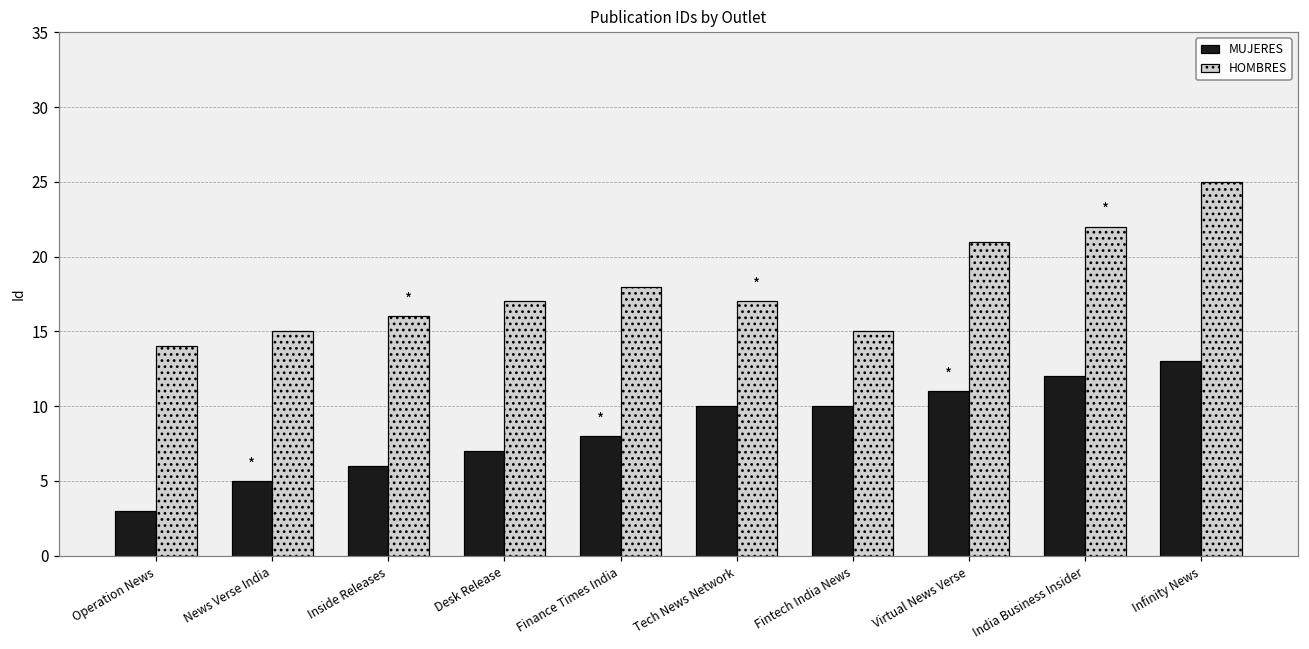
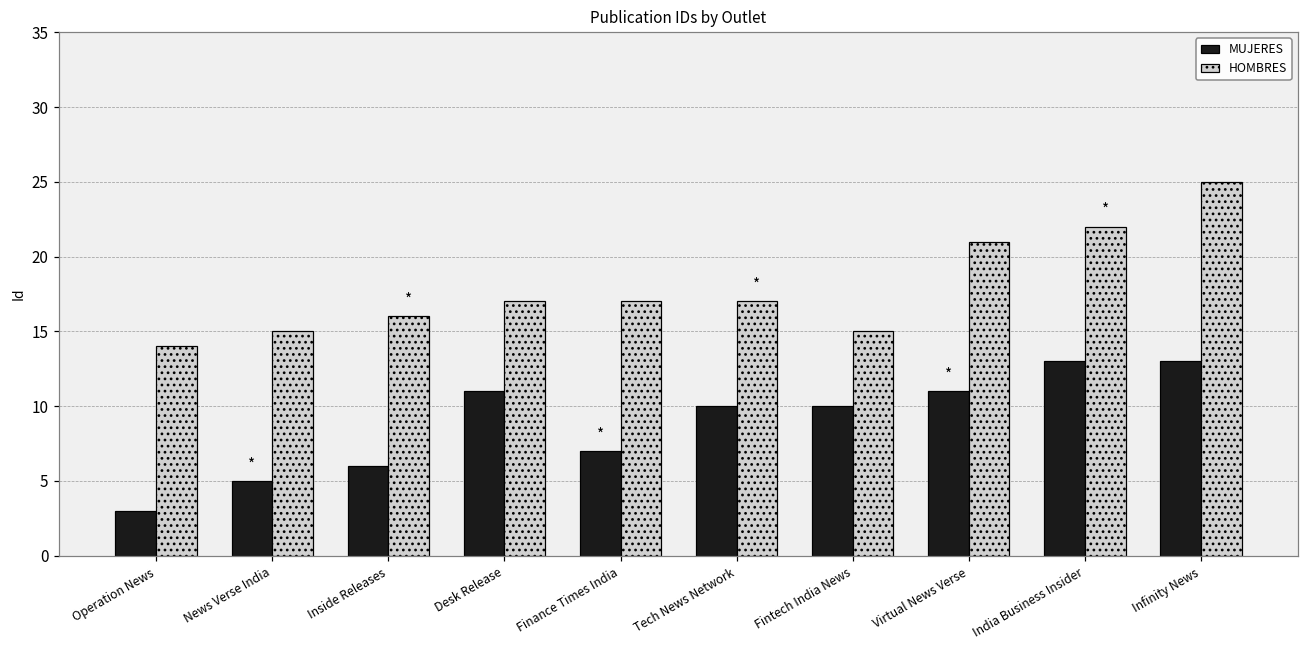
  {
    "MUJERES": {
      "Operation News": 3,
      "News Verse India": 5,
      "Inside Releases": 6,
-     "Desk Release": 7,
-     "Finance Times India": 8,
+     "Desk Release": 11,
+     "Finance Times India": 7,
      "Tech News Network": 10,
      "Fintech India News": 10,
      "Virtual News Verse": 11,
-     "India Business Insider": 12,
+     "India Business Insider": 13,
      "Infinity News": 13
    },
    "HOMBRES": {
      "Operation News": 14,
      "News Verse India": 15,
      "Inside Releases": 16,
      "Desk Release": 17,
-     "Finance Times India": 18,
+     "Finance Times India": 17,
      "Tech News Network": 17,
      "Fintech India News": 15,
      "Virtual News Verse": 21,
      "India Business Insider": 22,
      "Infinity News": 25
    }
  }
